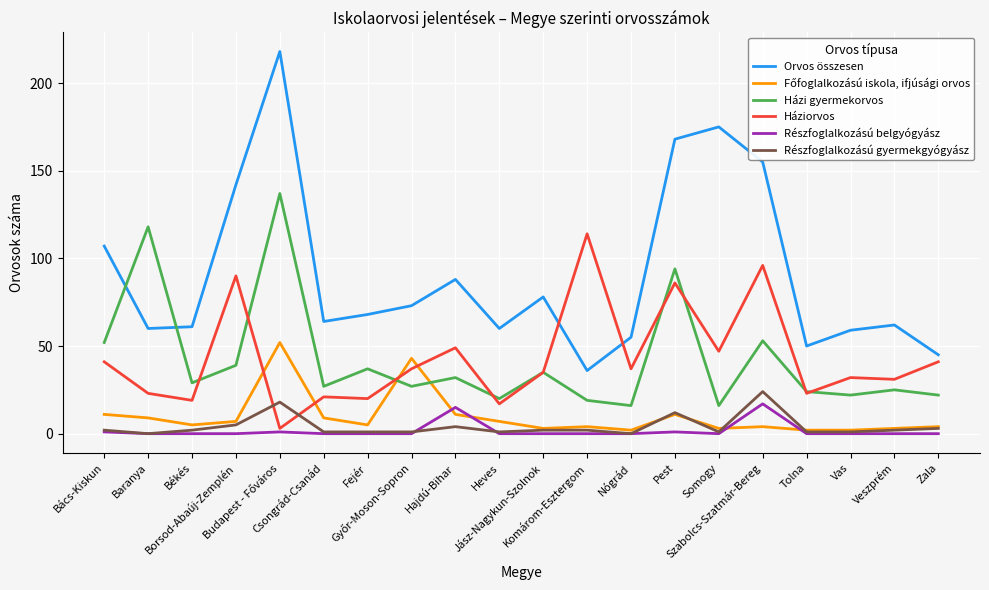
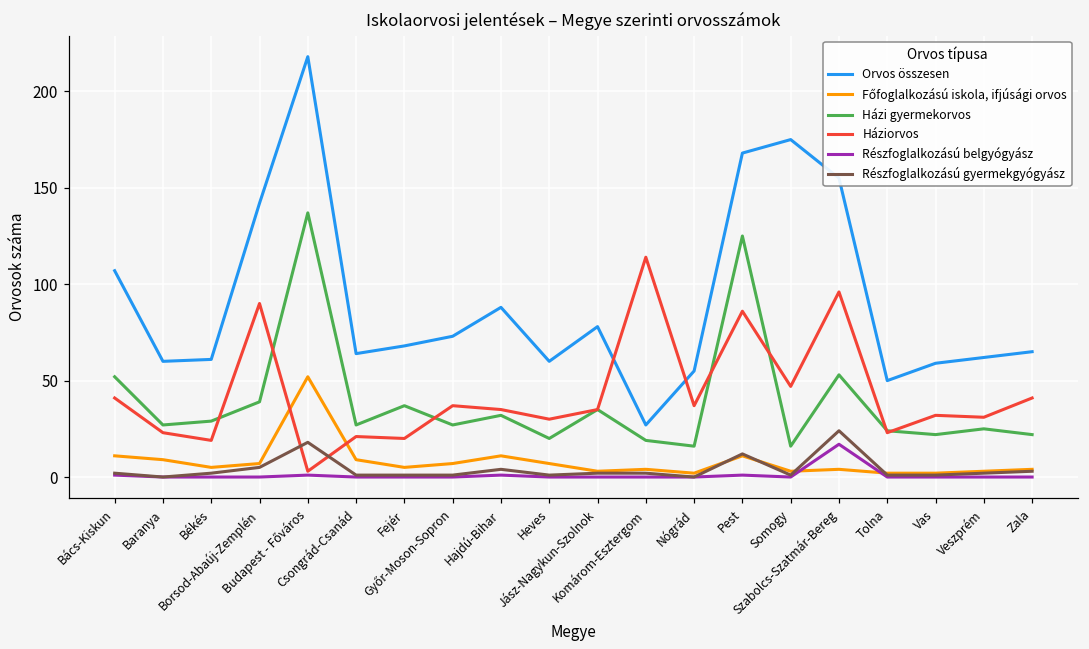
  {
    "Orvos összesen": {
      "Bács-Kiskun": 107,
      "Baranya": 60,
      "Békés": 61,
      "Borsod-Abaúj-Zemplén": 142,
      "Budapest - Főváros": 218,
      "Csongrád-Csanád": 64,
      "Fejér": 68,
      "Győr-Moson-Sopron": 73,
      "Hajdú-Bihar": 88,
      "Heves": 60,
      "Jász-Nagykun-Szolnok": 78,
-     "Komárom-Esztergom": 36,
+     "Komárom-Esztergom": 27,
      "Nógrád": 55,
      "Pest": 168,
      "Somogy": 175,
      "Szabolcs-Szatmár-Bereg": 155,
      "Tolna": 50,
      "Vas": 59,
      "Veszprém": 62,
-     "Zala": 45
+     "Zala": 65
    },
    "Főfoglalkozású iskola, ifjúsági orvos": {
      "Bács-Kiskun": 11,
      "Baranya": 9,
      "Békés": 5,
      "Borsod-Abaúj-Zemplén": 7,
      "Budapest - Főváros": 52,
      "Csongrád-Csanád": 9,
      "Fejér": 5,
-     "Győr-Moson-Sopron": 43,
+     "Győr-Moson-Sopron": 7,
      "Hajdú-Bihar": 11,
      "Heves": 7,
      "Komárom-Esztergom": 4,
      "Nógrád": 2,
      "Somogy": 3,
      "Szabolcs-Szatmár-Bereg": 4
    },
    "Házi gyermekorvos": {
      "Bács-Kiskun": 52,
-     "Baranya": 118,
+     "Baranya": 27,
      "Békés": 29,
      "Borsod-Abaúj-Zemplén": 39,
      "Budapest - Főváros": 137,
      "Csongrád-Csanád": 27,
      "Fejér": 37,
      "Győr-Moson-Sopron": 27,
      "Hajdú-Bihar": 32,
      "Heves": 20,
      "Komárom-Esztergom": 19,
      "Nógrád": 16,
-     "Pest": 94,
+     "Pest": 125,
      "Somogy": 16,
      "Szabolcs-Szatmár-Bereg": 53,
      "Vas": 22,
      "Veszprém": 25,
      "Zala": 22
    },
    "Háziorvos": {
      "Bács-Kiskun": 41,
      "Baranya": 23,
      "Békés": 19,
      "Borsod-Abaúj-Zemplén": 90,
      "Budapest - Főváros": 3,
      "Csongrád-Csanád": 21,
      "Fejér": 20,
      "Győr-Moson-Sopron": 37,
-     "Hajdú-Bihar": 49,
-     "Heves": 17,
+     "Hajdú-Bihar": 35,
+     "Heves": 30,
      "Komárom-Esztergom": 114,
      "Nógrád": 37,
      "Pest": 86,
      "Somogy": 47,
      "Szabolcs-Szatmár-Bereg": 96,
      "Vas": 32,
      "Veszprém": 31,
      "Zala": 41
    },
    "Részfoglalkozású belgyógyász": {
      "Békés": 0,
      "Borsod-Abaúj-Zemplén": 0,
      "Budapest - Főváros": 1,
-     "Hajdú-Bihar": 15,
+     "Hajdú-Bihar": 1,
      "Jász-Nagykun-Szolnok": 0,
      "Komárom-Esztergom": 0,
      "Pest": 1,
      "Szabolcs-Szatmár-Bereg": 17,
      "Veszprém": 0,
      "Zala": 0
    },
    "Részfoglalkozású gyermekgyógyász": {
      "Békés": 2,
      "Borsod-Abaúj-Zemplén": 5,
      "Budapest - Főváros": 18,
      "Hajdú-Bihar": 4,
      "Komárom-Esztergom": 2,
      "Szabolcs-Szatmár-Bereg": 24
    }
  }
